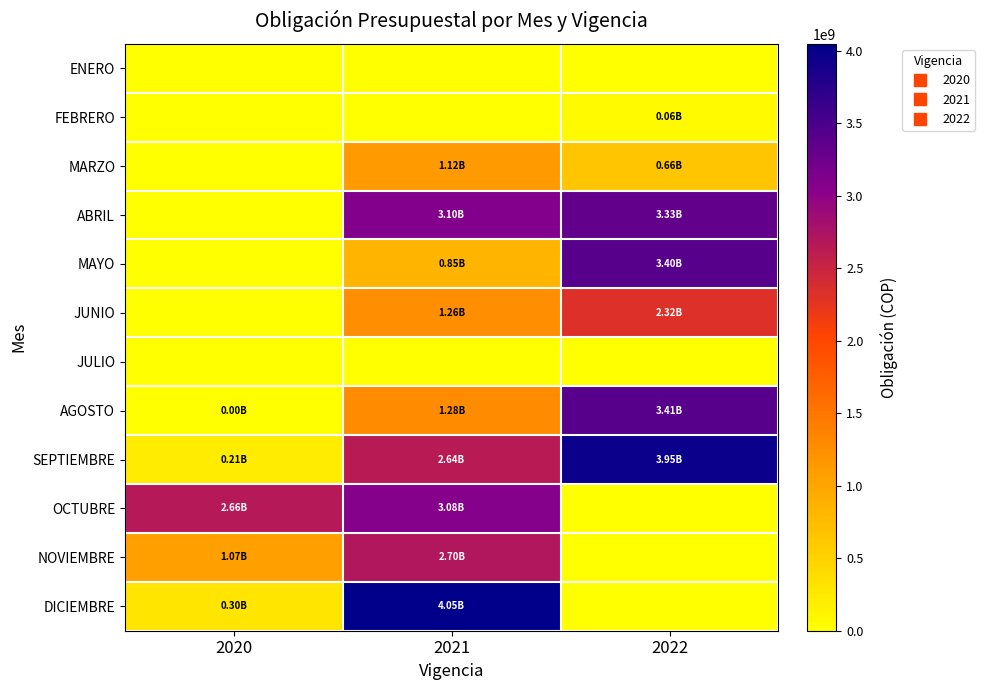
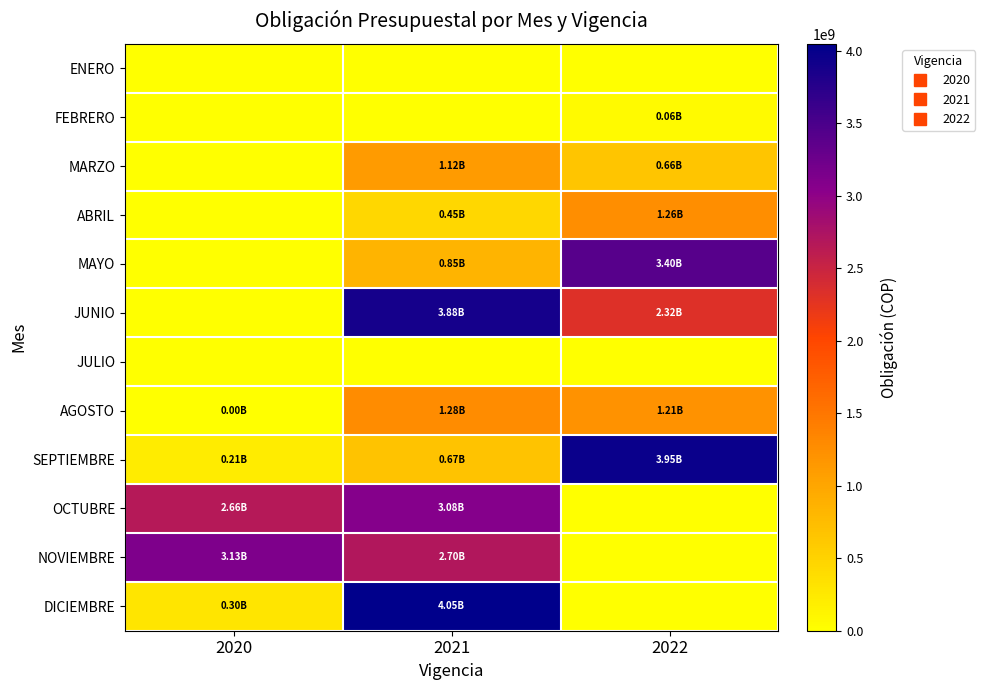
  {
    "FEBRERO": {
      "2022": "0.06B"
    },
    "MARZO": {
      "2021": "1.12B",
      "2022": "0.66B"
    },
    "ABRIL": {
-     "2021": "3.10B",
-     "2022": "3.33B"
+     "2021": "0.45B",
+     "2022": "1.26B"
    },
    "MAYO": {
      "2021": "0.85B",
      "2022": "3.40B"
    },
    "JUNIO": {
-     "2021": "1.26B",
+     "2021": "3.88B",
      "2022": "2.32B"
    },
    "AGOSTO": {
      "2020": "0.00B",
      "2021": "1.28B",
-     "2022": "3.41B"
+     "2022": "1.21B"
    },
    "SEPTIEMBRE": {
      "2020": "0.21B",
-     "2021": "2.64B",
+     "2021": "0.67B",
      "2022": "3.95B"
    },
    "OCTUBRE": {
      "2020": "2.66B",
      "2021": "3.08B"
    },
    "NOVIEMBRE": {
-     "2020": "1.07B",
+     "2020": "3.13B",
      "2021": "2.70B"
    },
    "DICIEMBRE": {
      "2020": "0.30B",
      "2021": "4.05B"
    }
  }
